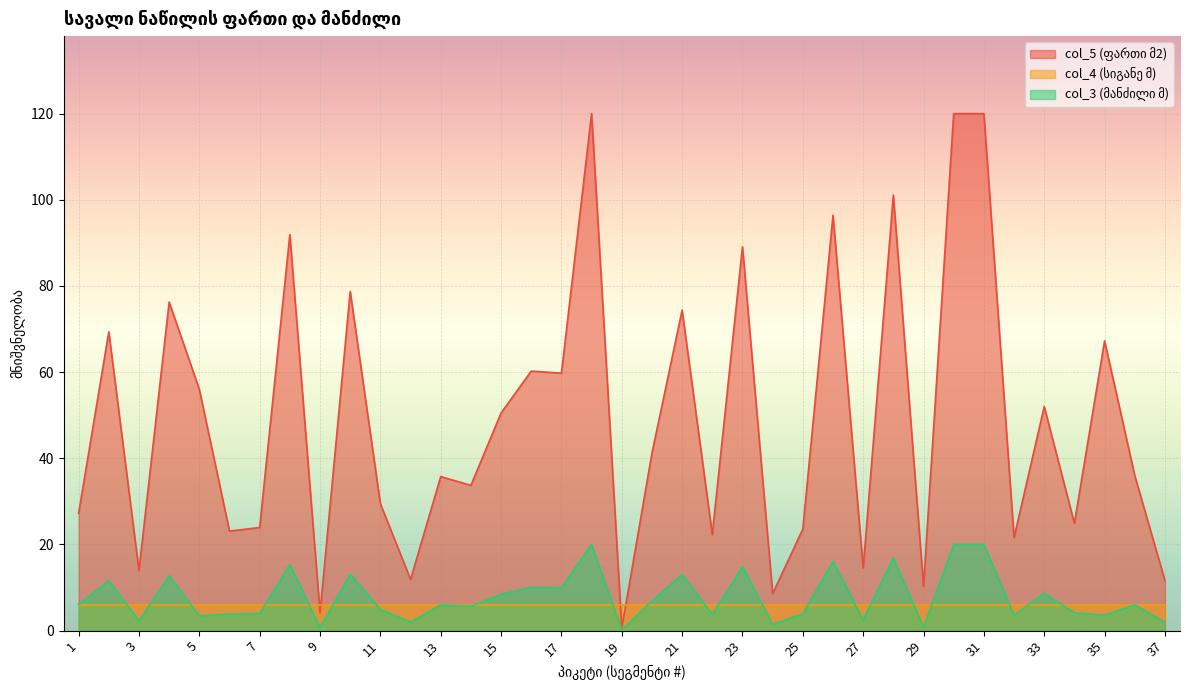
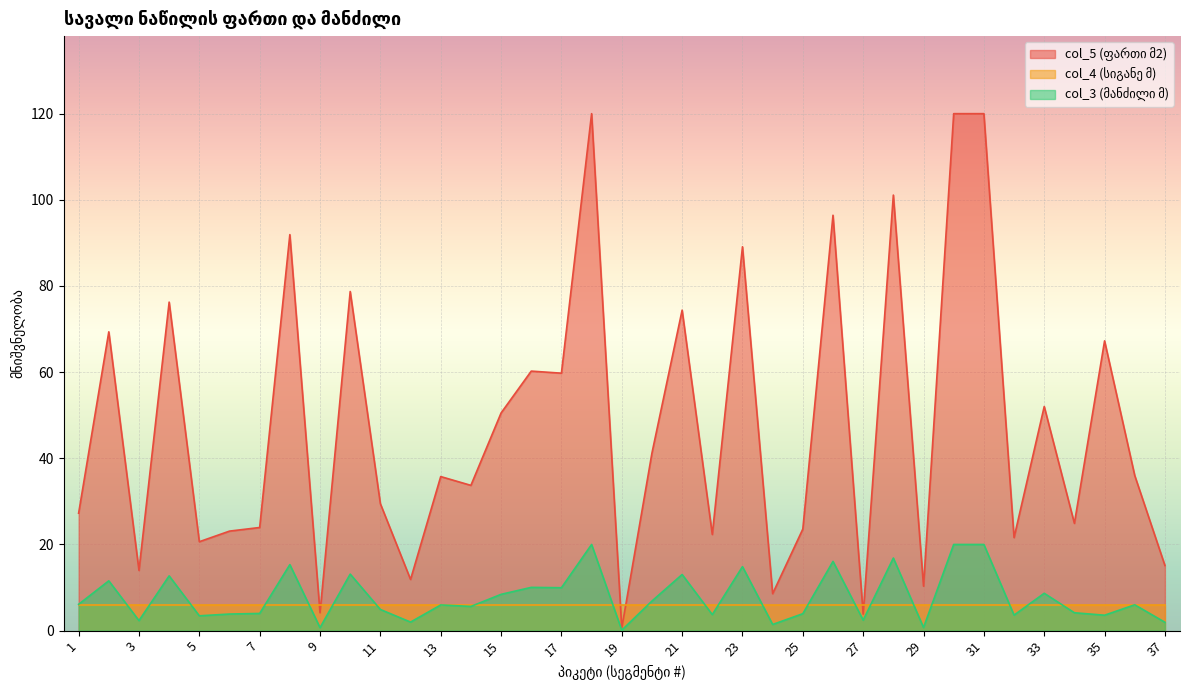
  {
    "col_5 (ფართი მ2)": {
      "1": 27,
      "3": 14,
-     "5": 56,
+     "5": 21,
      "7": 24,
      "9": 4,
      "11": 29,
      "13": 36,
      "15": 51,
      "17": 60,
      "21": 74,
      "23": 89,
      "25": 24,
-     "27": 15,
+     "27": 4,
      "29": 10,
      "31": 120,
      "33": 52,
      "35": 67,
-     "37": 12
+     "37": 15
    },
    "col_4 (სიგანე მ)": {
      "3": 6,
      "5": 6,
      "7": 6,
      "9": 6,
      "11": 6,
      "15": 6,
      "17": 6,
      "19": 6,
      "21": 6,
      "23": 6,
      "25": 6,
      "27": 6,
      "29": 6,
      "31": 6,
      "33": 6,
      "35": 6,
      "37": 6
    },
    "col_3 (მანძილი მ)": {
      "3": 2,
      "5": 3,
      "7": 4,
      "9": 1,
      "11": 5,
      "15": 8,
      "17": 10,
      "21": 13,
      "23": 15,
      "25": 4,
      "27": 2,
      "29": 1,
      "31": 20,
      "33": 9,
      "35": 4,
      "37": 2
    }
  }
